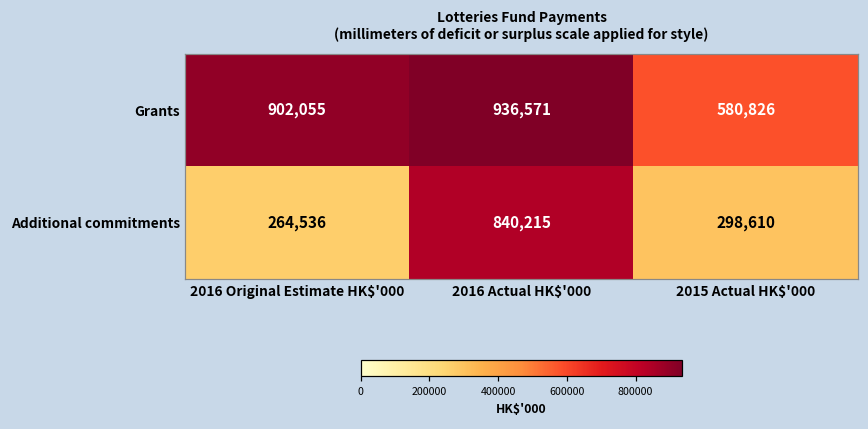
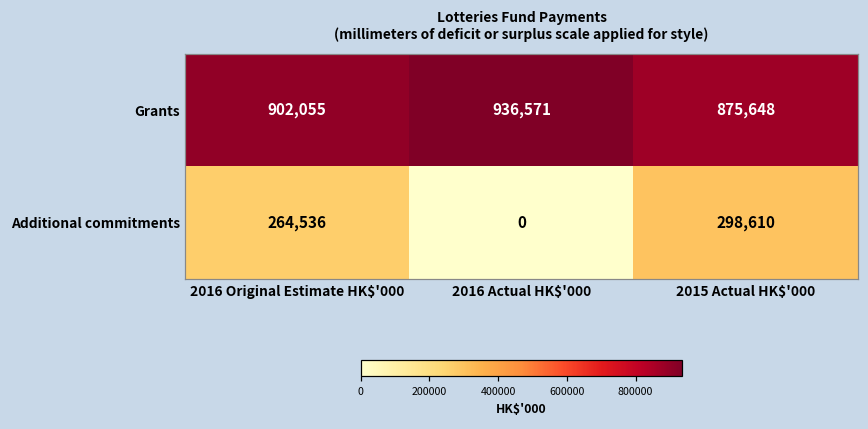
  {
    "Grants": {
      "2016 Original Estimate HK$'000": "902,055",
      "2016 Actual HK$'000": "936,571",
-     "2015 Actual HK$'000": "580,826"
+     "2015 Actual HK$'000": "875,648"
    },
    "Additional commitments": {
      "2016 Original Estimate HK$'000": "264,536",
-     "2016 Actual HK$'000": "840,215",
+     "2016 Actual HK$'000": "0",
      "2015 Actual HK$'000": "298,610"
    }
  }
